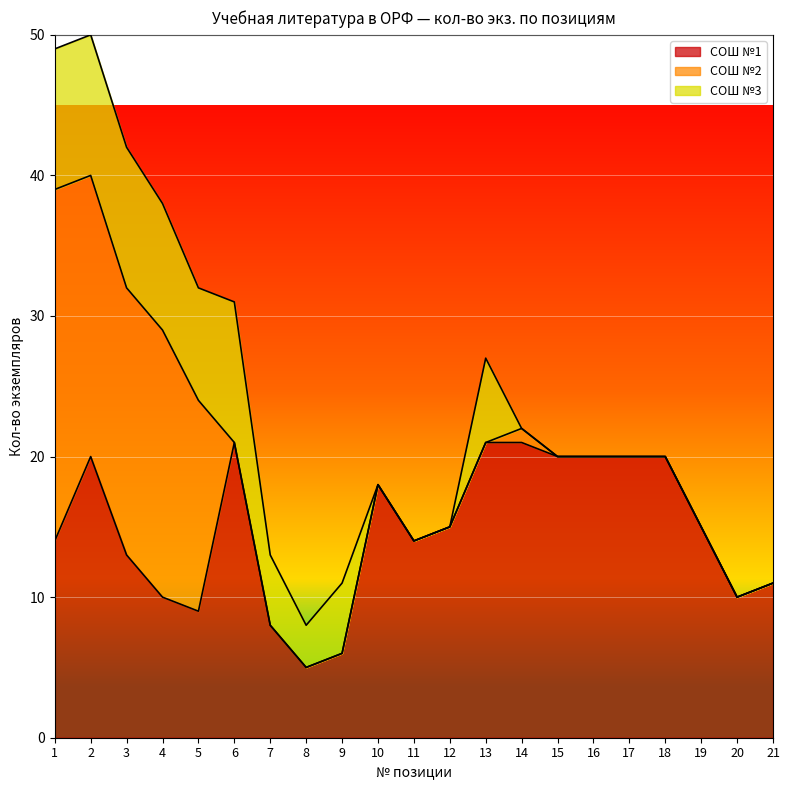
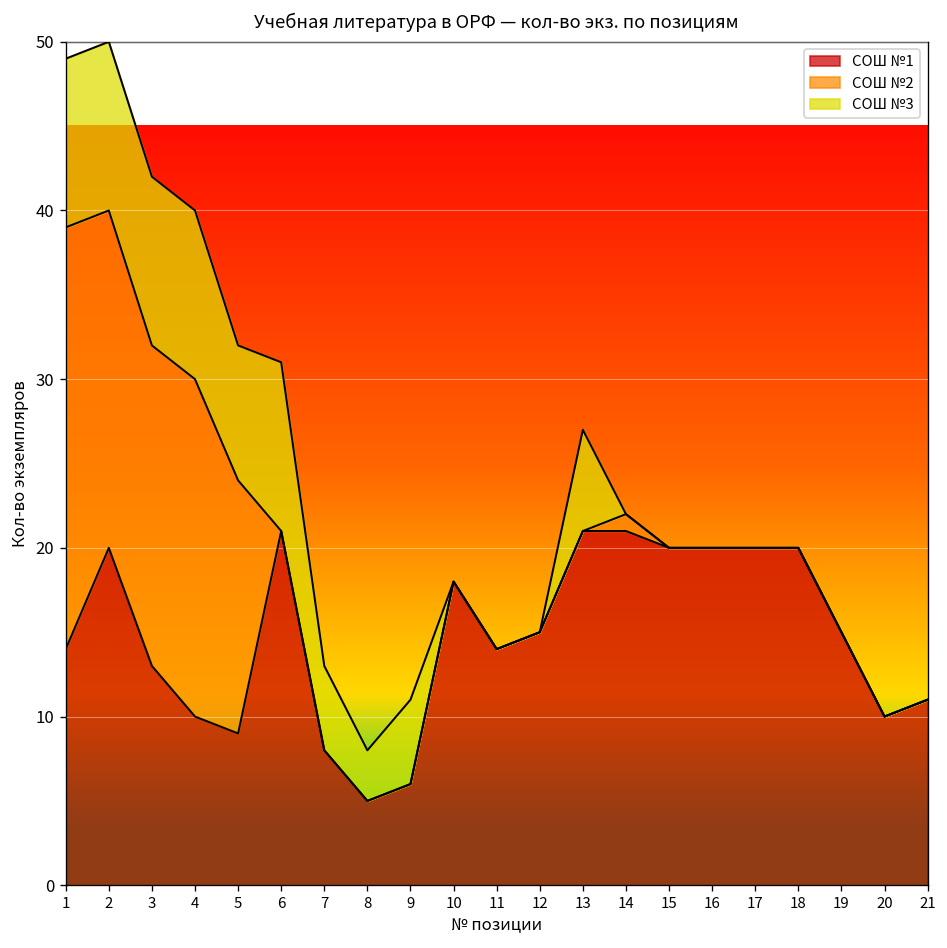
  {
    "СОШ №1": {
      "1": 14,
      "2": 20,
      "3": 13,
      "4": 10,
      "5": 9,
      "14": 21
    },
    "СОШ №2": {
      "1": 25,
      "2": 20,
      "3": 19,
-     "4": 19,
+     "4": 20,
      "5": 15
    },
    "СОШ №3": {
      "1": 10,
      "2": 10,
      "3": 10,
-     "4": 9,
+     "4": 10,
      "5": 8,
      "6": 10,
      "7": 5,
      "8": 3,
      "9": 5,
      "13": 6
    }
  }
